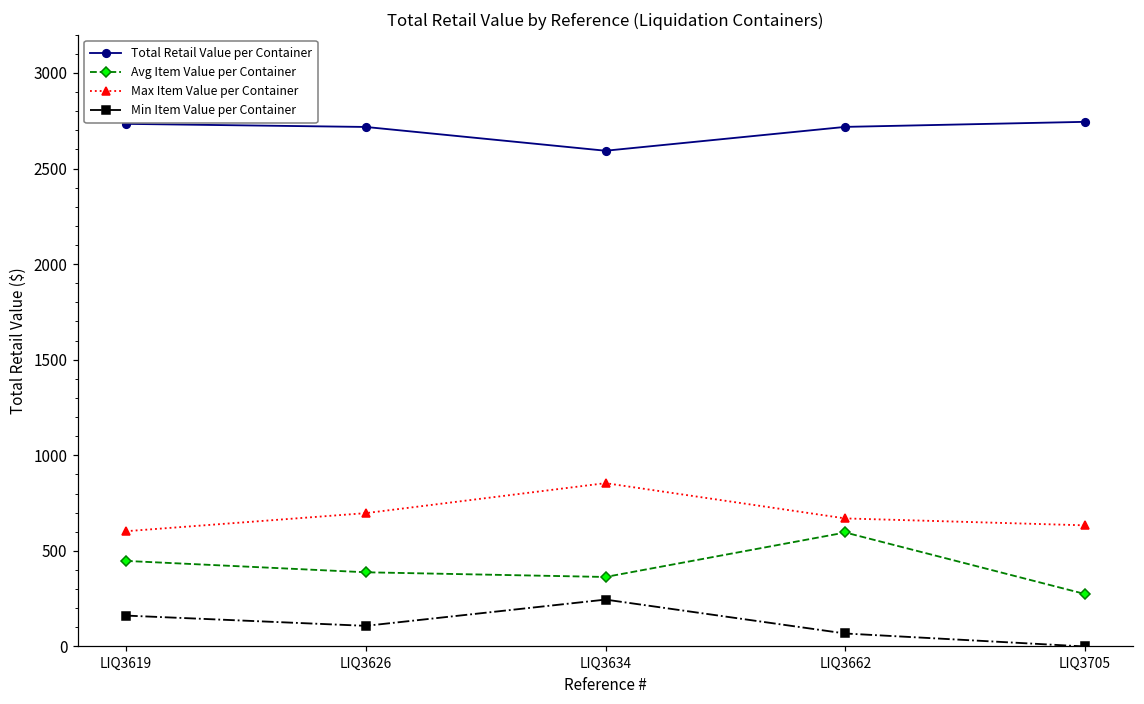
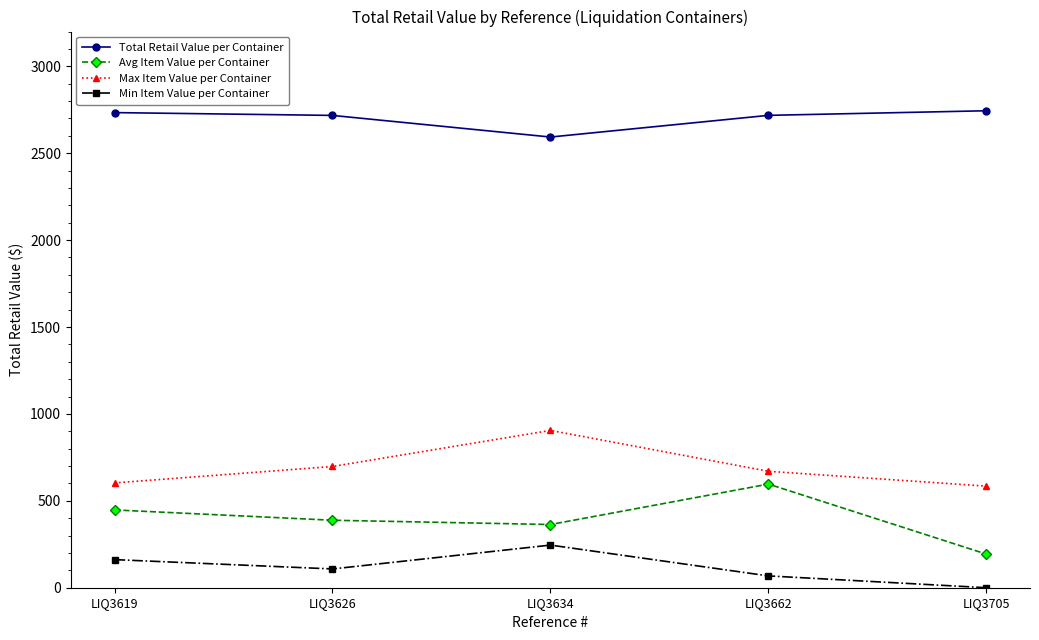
  {
    "Total Retail Value per Container": {
      "LIQ3619": 2730,
      "LIQ3626": 2720,
      "LIQ3634": 2590,
      "LIQ3662": 2720,
      "LIQ3705": 2740
    },
    "Avg Item Value per Container": {
      "LIQ3619": 450,
      "LIQ3626": 390,
      "LIQ3634": 360,
      "LIQ3662": 600,
-     "LIQ3705": 270
+     "LIQ3705": 190
    },
    "Max Item Value per Container": {
      "LIQ3619": 600,
      "LIQ3626": 700,
-     "LIQ3634": 850,
+     "LIQ3634": 910,
      "LIQ3662": 670,
-     "LIQ3705": 630
+     "LIQ3705": 580
    },
    "Min Item Value per Container": {
      "LIQ3619": 160,
      "LIQ3626": 110,
      "LIQ3634": 250,
      "LIQ3662": 70,
      "LIQ3705": 0
    }
  }
